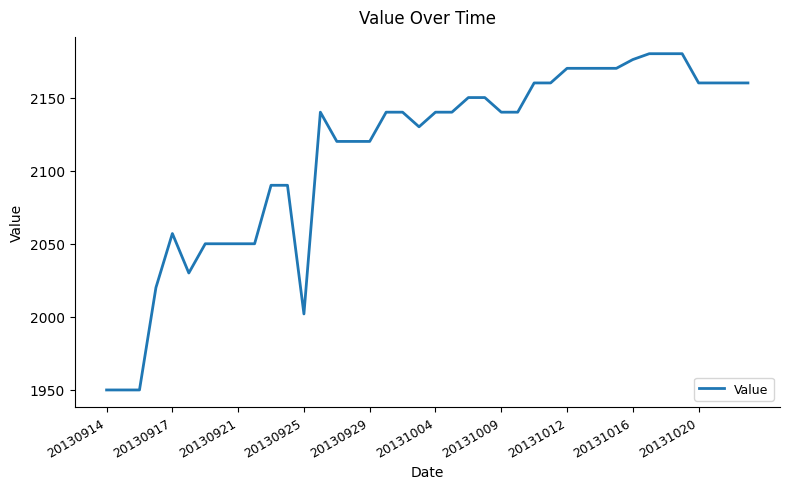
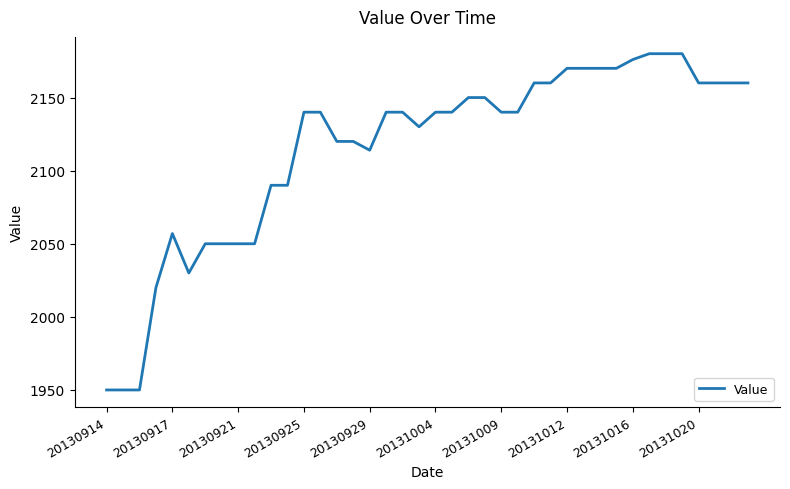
  {
    "20130917": 2057,
    "20130921": 2050,
-   "20130925": 2002,
-   "20130929": 2120,
+   "20130925": 2140,
+   "20130929": 2114,
    "20131012": 2170,
    "20131016": 2176,
    "20131020": 2160
  }
